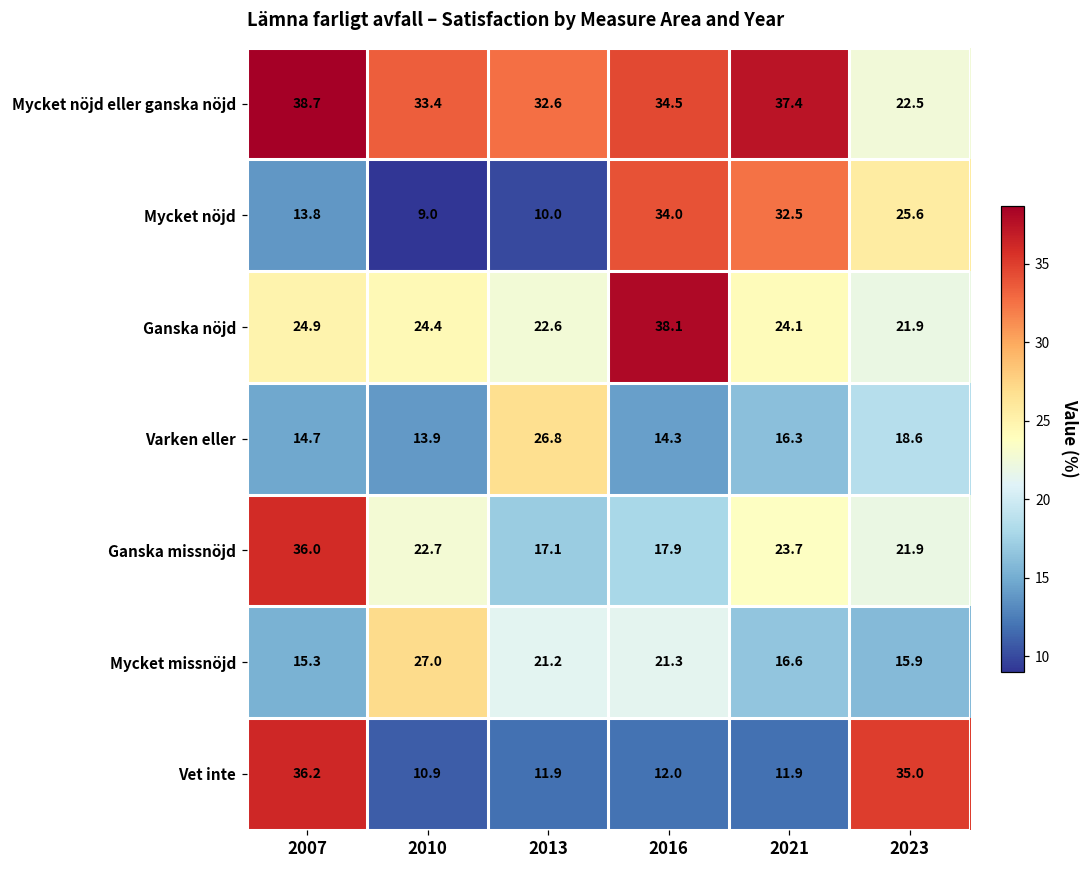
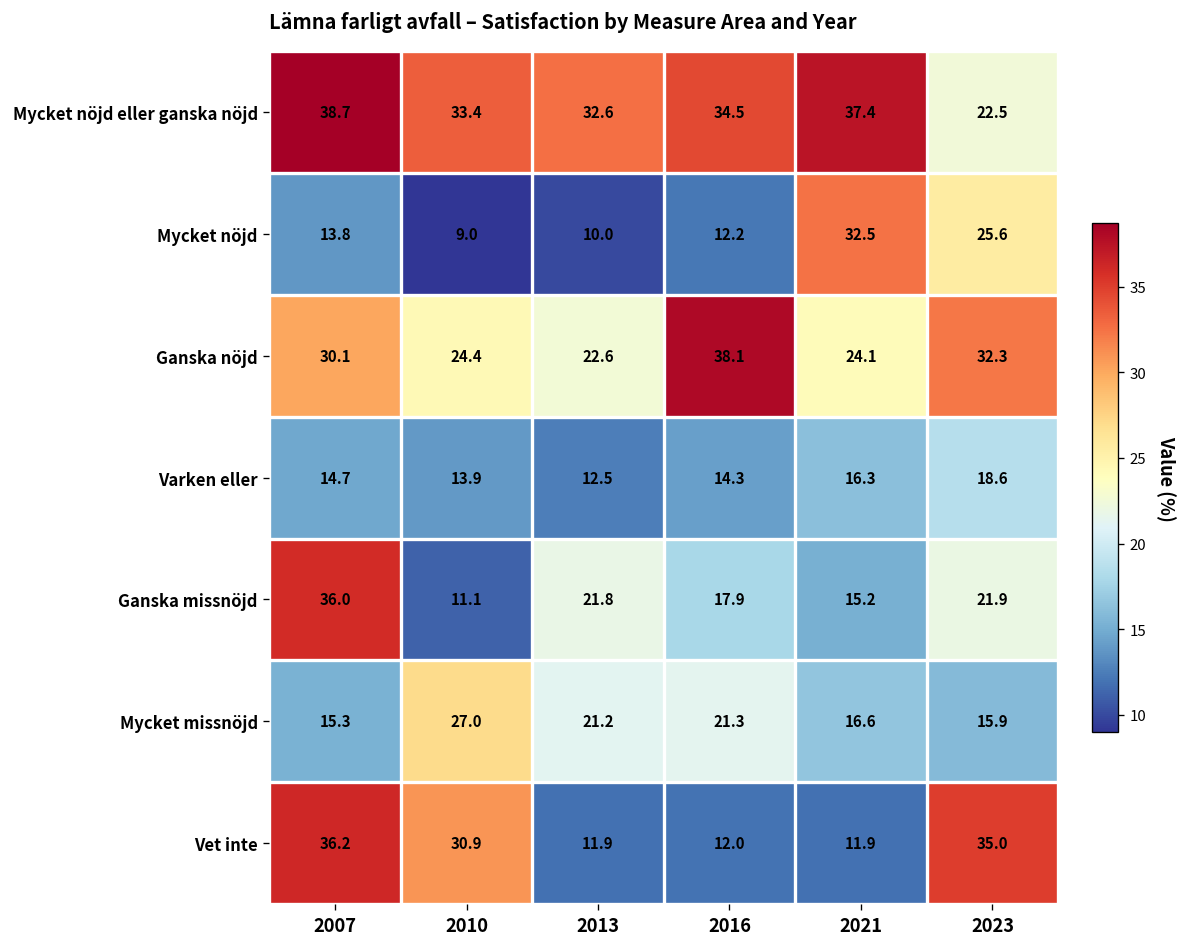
  {
    "Mycket nöjd eller ganska nöjd": {
      "2007": 38.7,
      "2010": 33.4,
      "2013": 32.6,
      "2016": 34.5,
      "2021": 37.4,
      "2023": 22.5
    },
    "Mycket nöjd": {
      "2007": 13.8,
      "2010": 9.0,
      "2013": 10.0,
-     "2016": 34.0,
+     "2016": 12.2,
      "2021": 32.5,
      "2023": 25.6
    },
    "Ganska nöjd": {
-     "2007": 24.9,
+     "2007": 30.1,
      "2010": 24.4,
      "2013": 22.6,
      "2016": 38.1,
      "2021": 24.1,
-     "2023": 21.9
+     "2023": 32.3
    },
    "Varken eller": {
      "2007": 14.7,
      "2010": 13.9,
-     "2013": 26.8,
+     "2013": 12.5,
      "2016": 14.3,
      "2021": 16.3,
      "2023": 18.6
    },
    "Ganska missnöjd": {
      "2007": 36.0,
-     "2010": 22.7,
-     "2013": 17.1,
+     "2010": 11.1,
+     "2013": 21.8,
      "2016": 17.9,
-     "2021": 23.7,
+     "2021": 15.2,
      "2023": 21.9
    },
    "Mycket missnöjd": {
      "2007": 15.3,
      "2010": 27.0,
      "2013": 21.2,
      "2016": 21.3,
      "2021": 16.6,
      "2023": 15.9
    },
    "Vet inte": {
      "2007": 36.2,
-     "2010": 10.9,
+     "2010": 30.9,
      "2013": 11.9,
      "2016": 12.0,
      "2021": 11.9,
      "2023": 35.0
    }
  }
